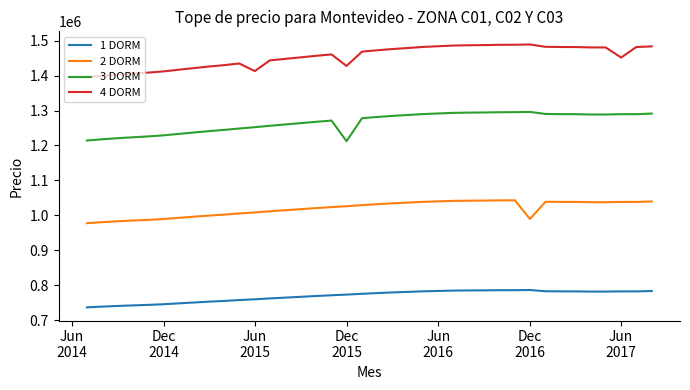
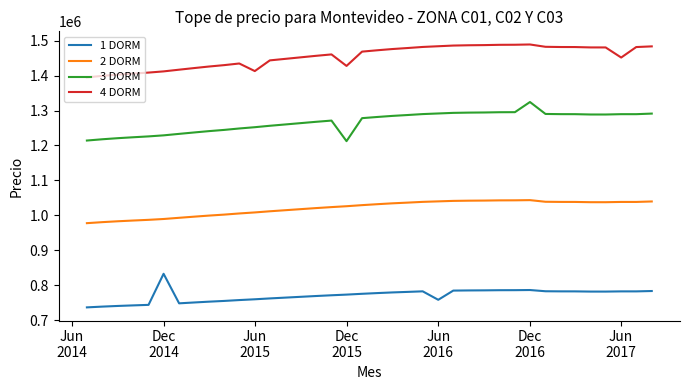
  {
    "1 DORM": {
-     "Dec 2014": 750000,
+     "Dec 2014": 830000,
      "Jun 2015": 760000,
      "Dec 2015": 770000,
-     "Jun 2016": 780000,
+     "Jun 2016": 760000,
      "Dec 2016": 790000,
      "Jun 2017": 780000
    },
    "2 DORM": {
      "Dec 2014": 990000,
      "Jun 2015": 1010000,
      "Dec 2015": 1030000,
      "Jun 2016": 1040000,
-     "Dec 2016": 990000,
+     "Dec 2016": 1040000,
      "Jun 2017": 1040000
    },
    "3 DORM": {
      "Dec 2014": 1230000,
      "Jun 2015": 1250000,
      "Dec 2015": 1210000,
      "Jun 2016": 1290000,
-     "Dec 2016": 1300000,
+     "Dec 2016": 1320000,
      "Jun 2017": 1290000
    },
    "4 DORM": {
      "Dec 2014": 1410000,
      "Jun 2015": 1410000,
      "Dec 2015": 1430000,
      "Jun 2016": 1480000,
      "Dec 2016": 1490000,
      "Jun 2017": 1450000
    }
  }
